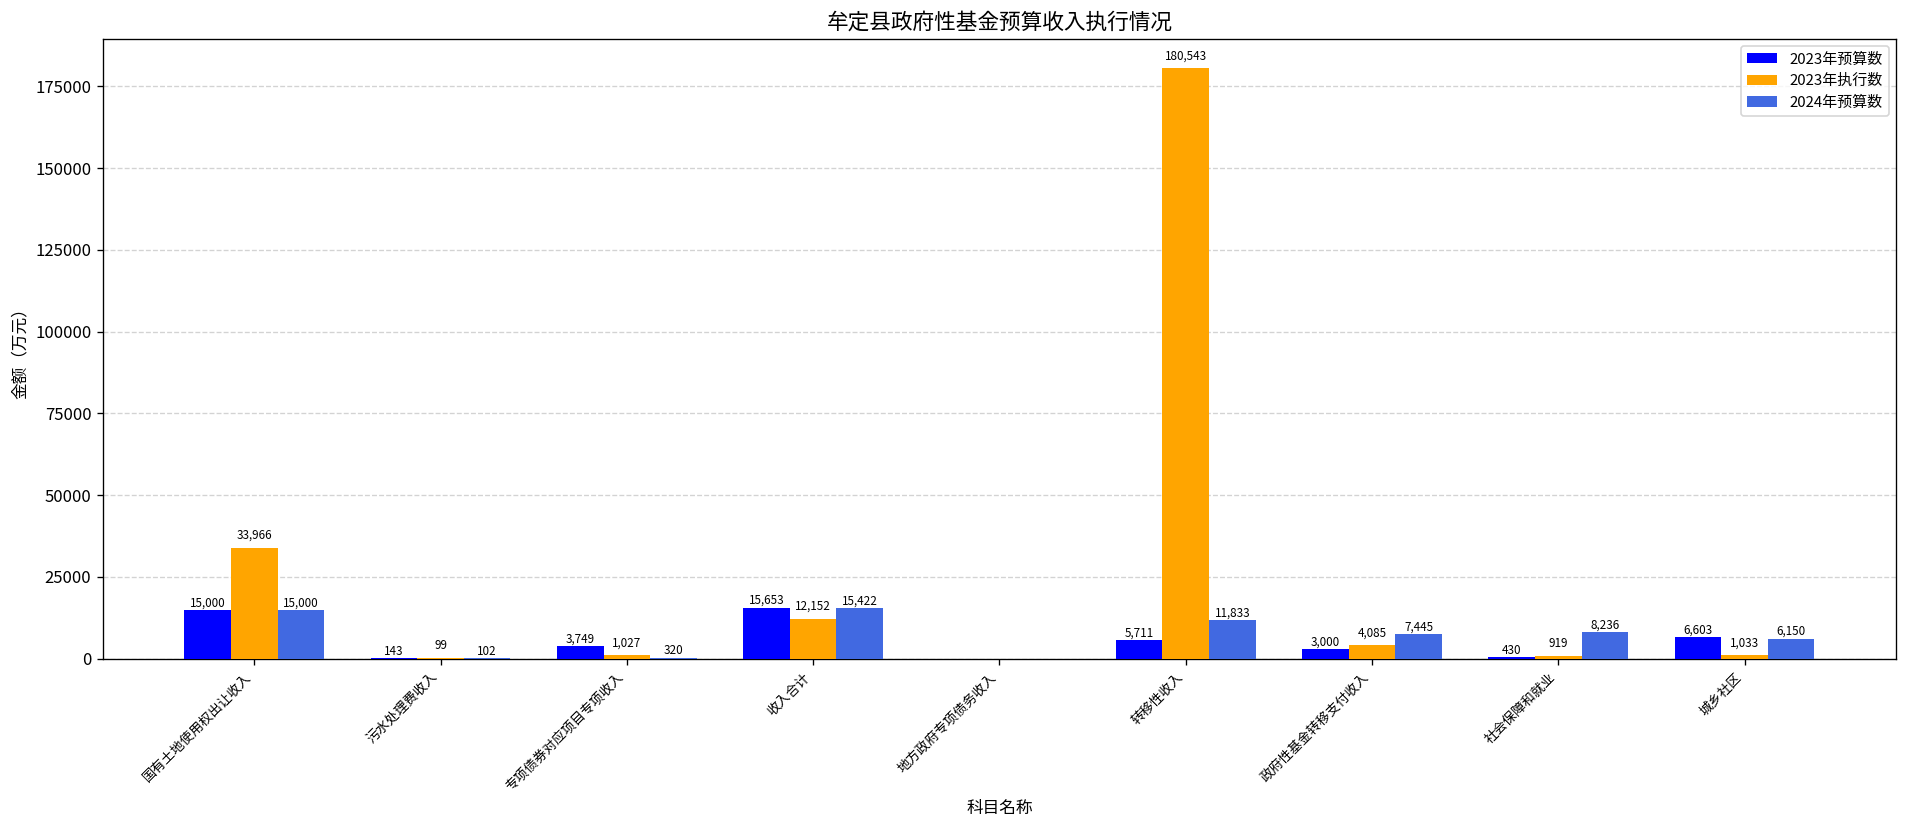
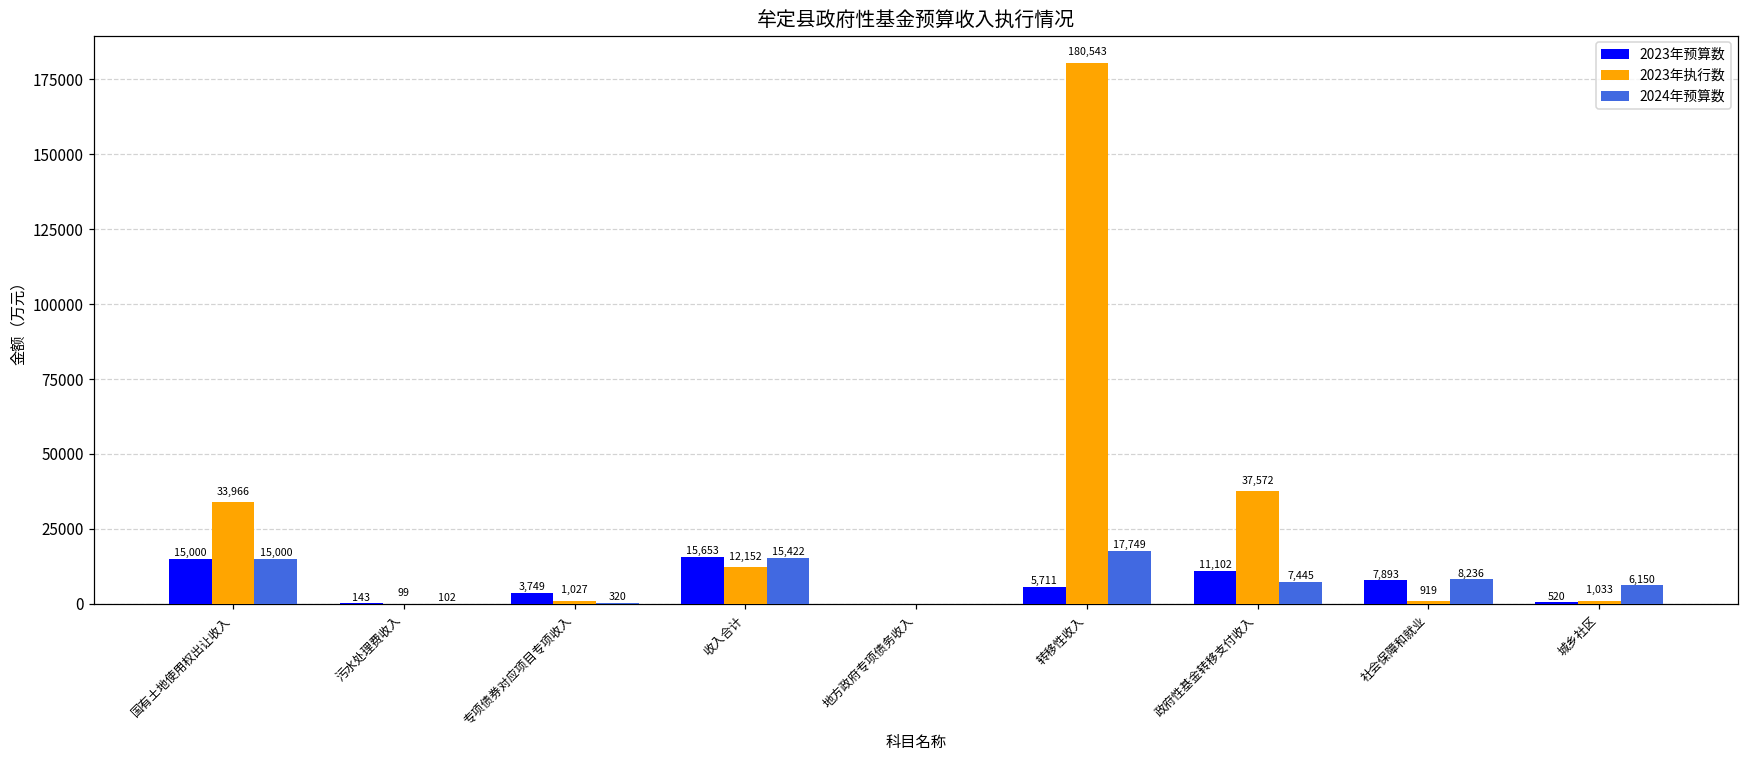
  {
    "2023年预算数": {
      "国有土地使用权出让收入": "15,000",
      "污水处理费收入": "143",
      "专项债券对应项目专项收入": "3,749",
      "收入合计": "15,653",
      "转移性收入": "5,711",
-     "政府性基金转移支付收入": "3,000",
-     "社会保障和就业": "430",
-     "城乡社区": "6,603"
+     "政府性基金转移支付收入": "11,102",
+     "社会保障和就业": "7,893",
+     "城乡社区": "520"
    },
    "2023年执行数": {
      "国有土地使用权出让收入": "33,966",
      "污水处理费收入": "99",
      "专项债券对应项目专项收入": "1,027",
      "收入合计": "12,152",
      "转移性收入": "180,543",
-     "政府性基金转移支付收入": "4,085",
+     "政府性基金转移支付收入": "37,572",
      "社会保障和就业": "919",
      "城乡社区": "1,033"
    },
    "2024年预算数": {
      "国有土地使用权出让收入": "15,000",
      "污水处理费收入": "102",
      "专项债券对应项目专项收入": "320",
      "收入合计": "15,422",
-     "转移性收入": "11,833",
+     "转移性收入": "17,749",
      "政府性基金转移支付收入": "7,445",
      "社会保障和就业": "8,236",
      "城乡社区": "6,150"
    }
  }
